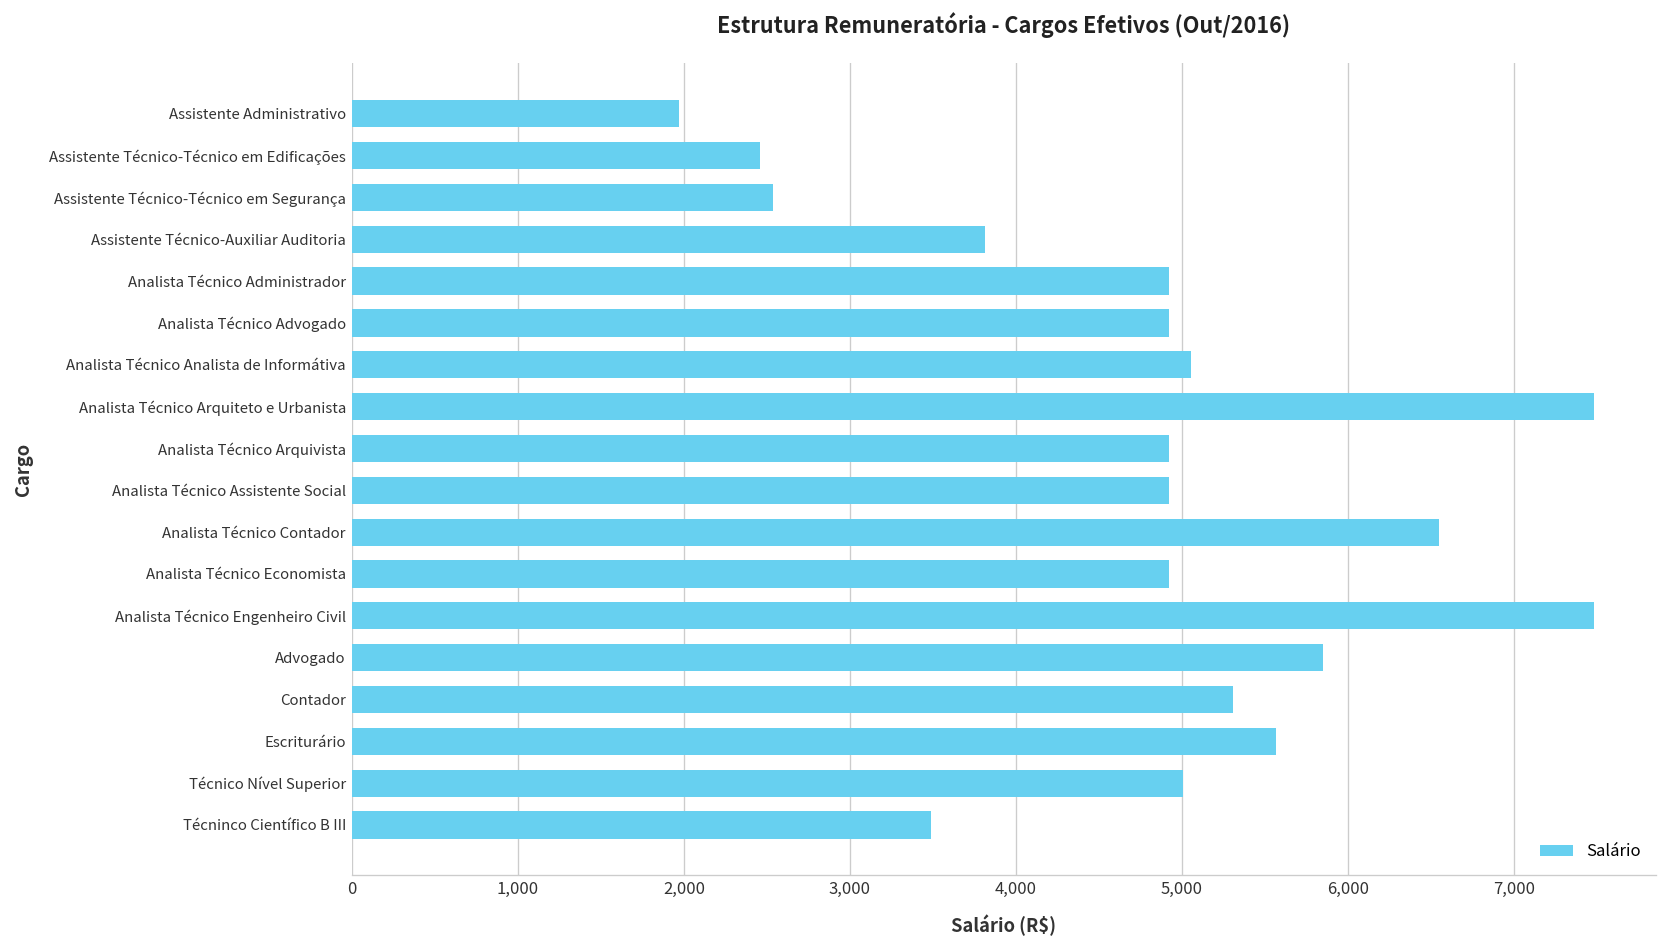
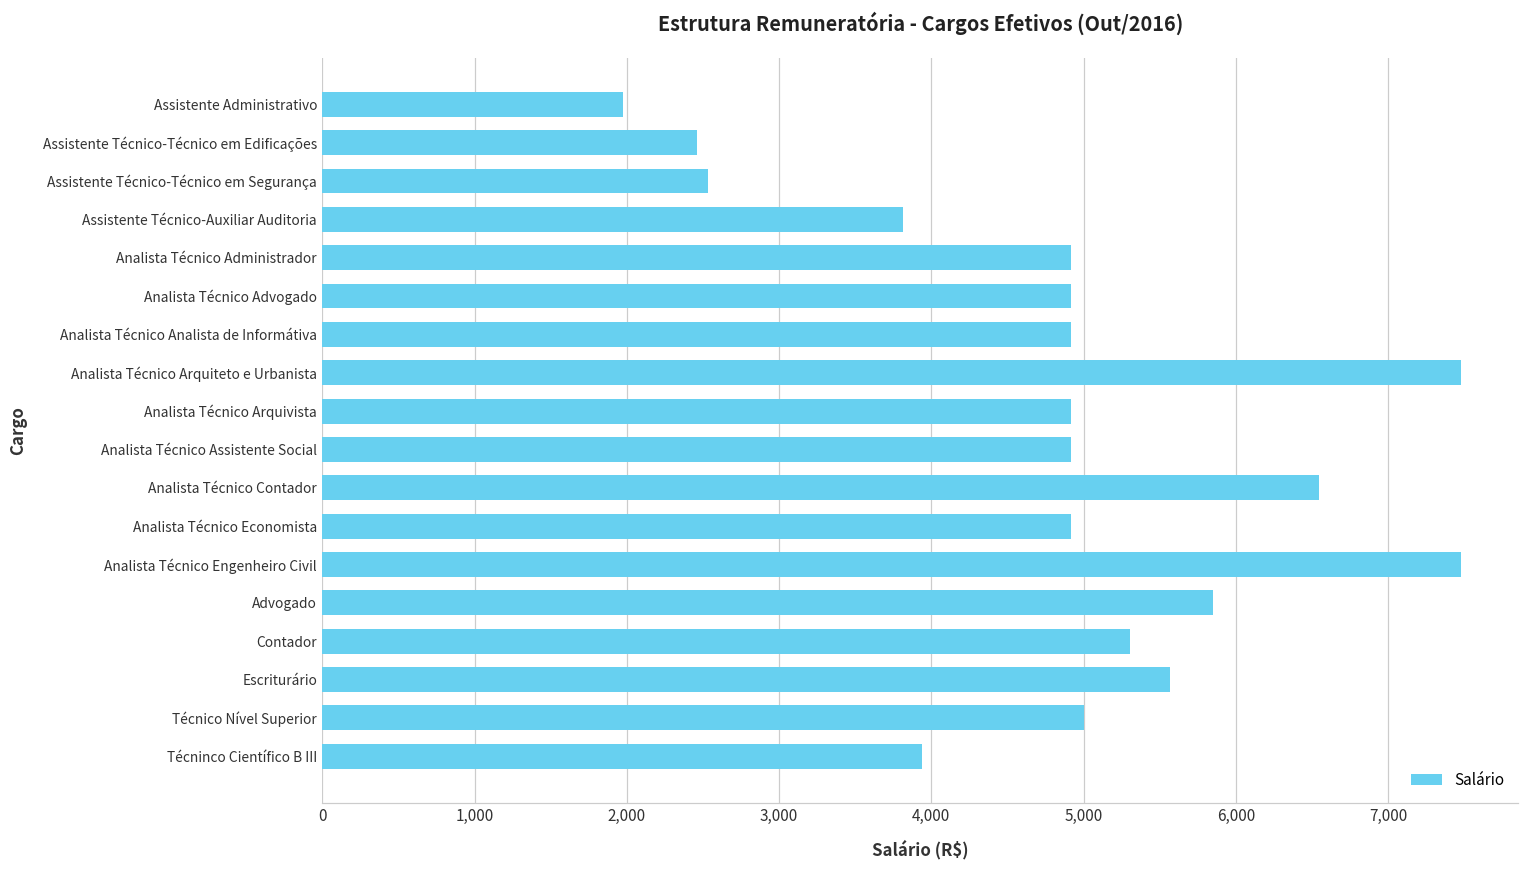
  {
    "Assistente Administrativo": "1,970",
    "Assistente Técnico-Técnico em Edificações": "2,460",
    "Assistente Técnico-Técnico em Segurança": "2,530",
    "Assistente Técnico-Auxiliar Auditoria": "3,810",
    "Analista Técnico Administrador": "4,920",
    "Analista Técnico Advogado": "4,920",
-   "Analista Técnico Analista de Informátiva": "5,060",
+   "Analista Técnico Analista de Informátiva": "4,920",
    "Analista Técnico Arquiteto e Urbanista": "7,480",
    "Analista Técnico Arquivista": "4,920",
    "Analista Técnico Assistente Social": "4,920",
    "Analista Técnico Contador": "6,550",
    "Analista Técnico Economista": "4,920",
    "Analista Técnico Engenheiro Civil": "7,480",
    "Advogado": "5,850",
    "Contador": "5,310",
    "Escriturário": "5,570",
    "Técnico Nível Superior": "5,000",
-   "Técninco Científico B III": "3,490"
+   "Técninco Científico B III": "3,940"
  }
